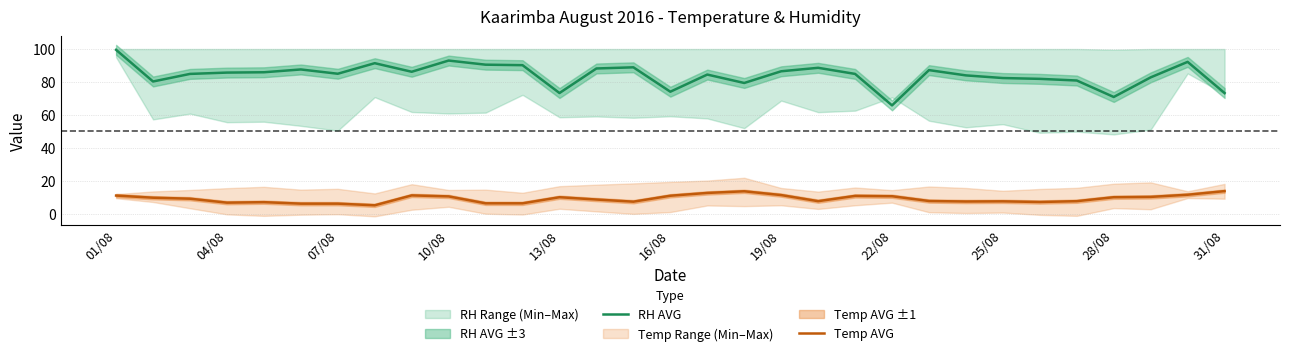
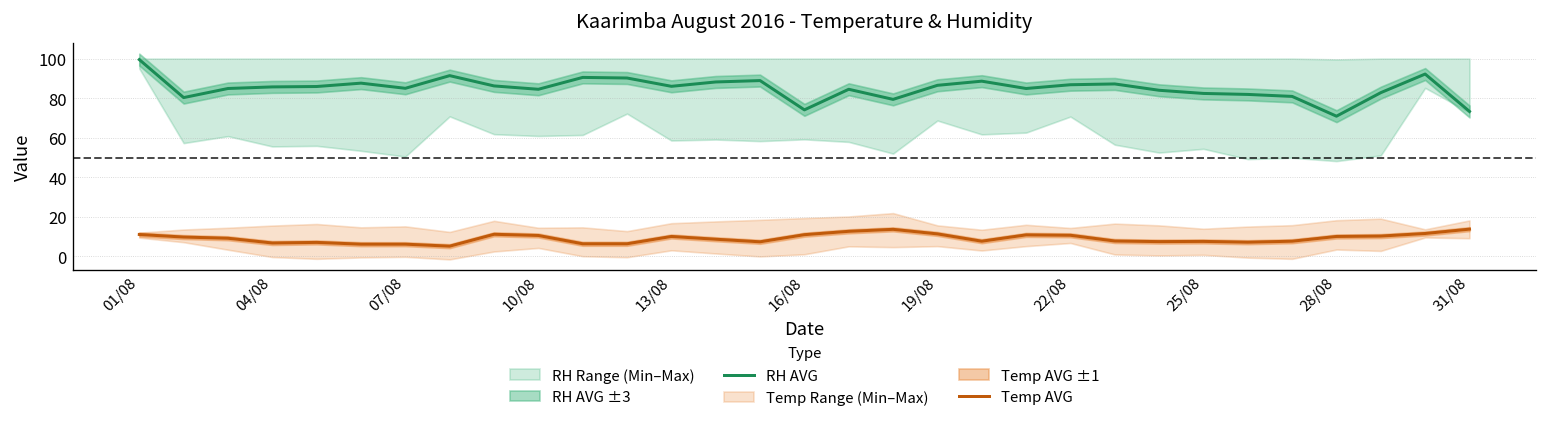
  {
    "RH AVG": {
      "04/08": 86,
      "07/08": 85,
-     "10/08": 93,
-     "13/08": 73,
+     "10/08": 85,
+     "13/08": 86,
      "16/08": 74,
      "19/08": 87,
-     "22/08": 66,
+     "22/08": 87,
      "25/08": 82,
      "28/08": 71,
      "31/08": 73
    }
  }
